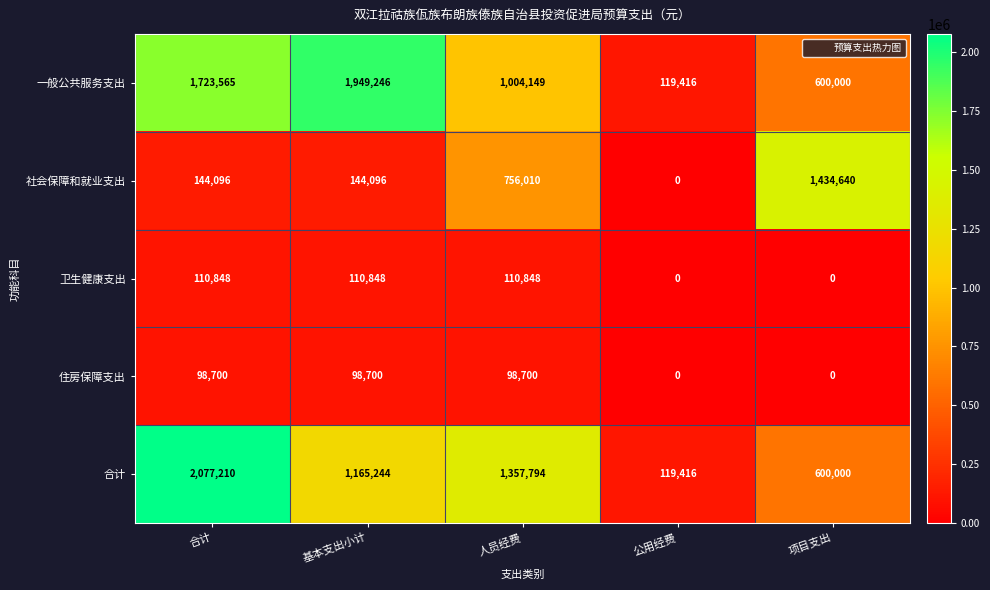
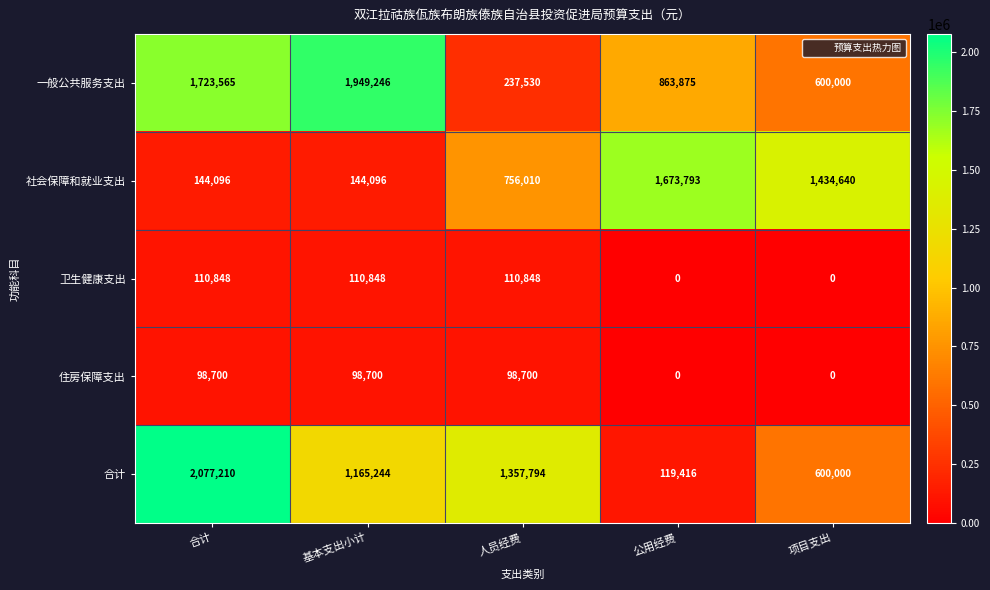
  {
    "一般公共服务支出": {
      "合计": "1,723,565",
      "基本支出小计": "1,949,246",
-     "人员经费": "1,004,149",
-     "公用经费": "119,416",
+     "人员经费": "237,530",
+     "公用经费": "863,875",
      "项目支出": "600,000"
    },
    "社会保障和就业支出": {
      "合计": "144,096",
      "基本支出小计": "144,096",
      "人员经费": "756,010",
-     "公用经费": "0",
+     "公用经费": "1,673,793",
      "项目支出": "1,434,640"
    },
    "卫生健康支出": {
      "合计": "110,848",
      "基本支出小计": "110,848",
      "人员经费": "110,848",
      "公用经费": "0",
      "项目支出": "0"
    },
    "住房保障支出": {
      "合计": "98,700",
      "基本支出小计": "98,700",
      "人员经费": "98,700",
      "公用经费": "0",
      "项目支出": "0"
    },
    "合计": {
      "合计": "2,077,210",
      "基本支出小计": "1,165,244",
      "人员经费": "1,357,794",
      "公用经费": "119,416",
      "项目支出": "600,000"
    }
  }
